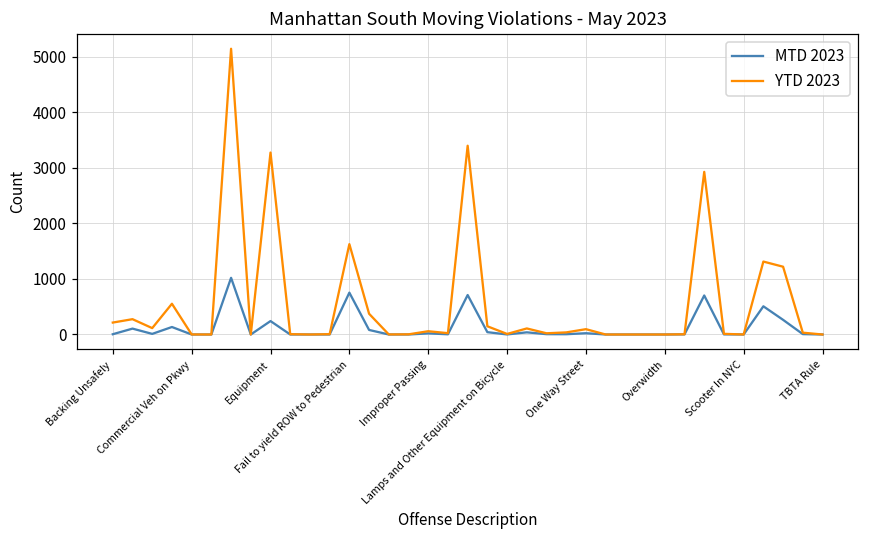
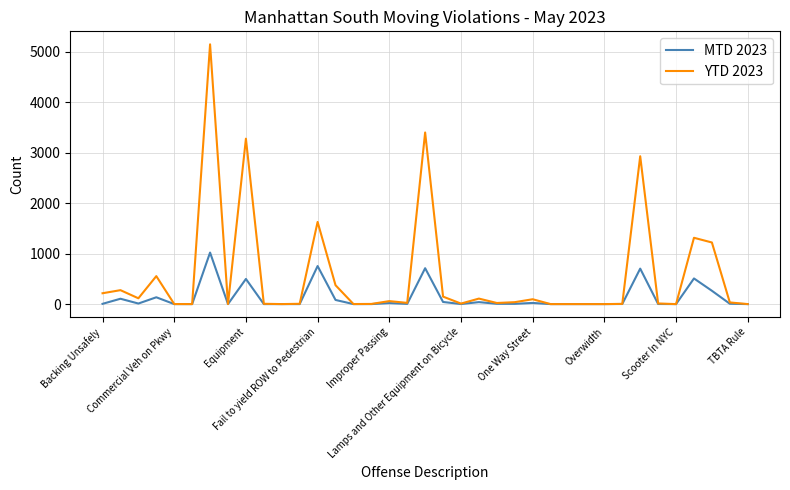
  {
    "MTD 2023": {
      "Backing Unsafely": 0,
-     "Equipment": 200,
+     "Equipment": 500,
      "Fail to yield ROW to Pedestrian": 800,
      "One Way Street": 0
    },
    "YTD 2023": {
      "Backing Unsafely": 200,
      "Equipment": 3300,
      "Fail to yield ROW to Pedestrian": 1600,
      "One Way Street": 100
    }
  }
